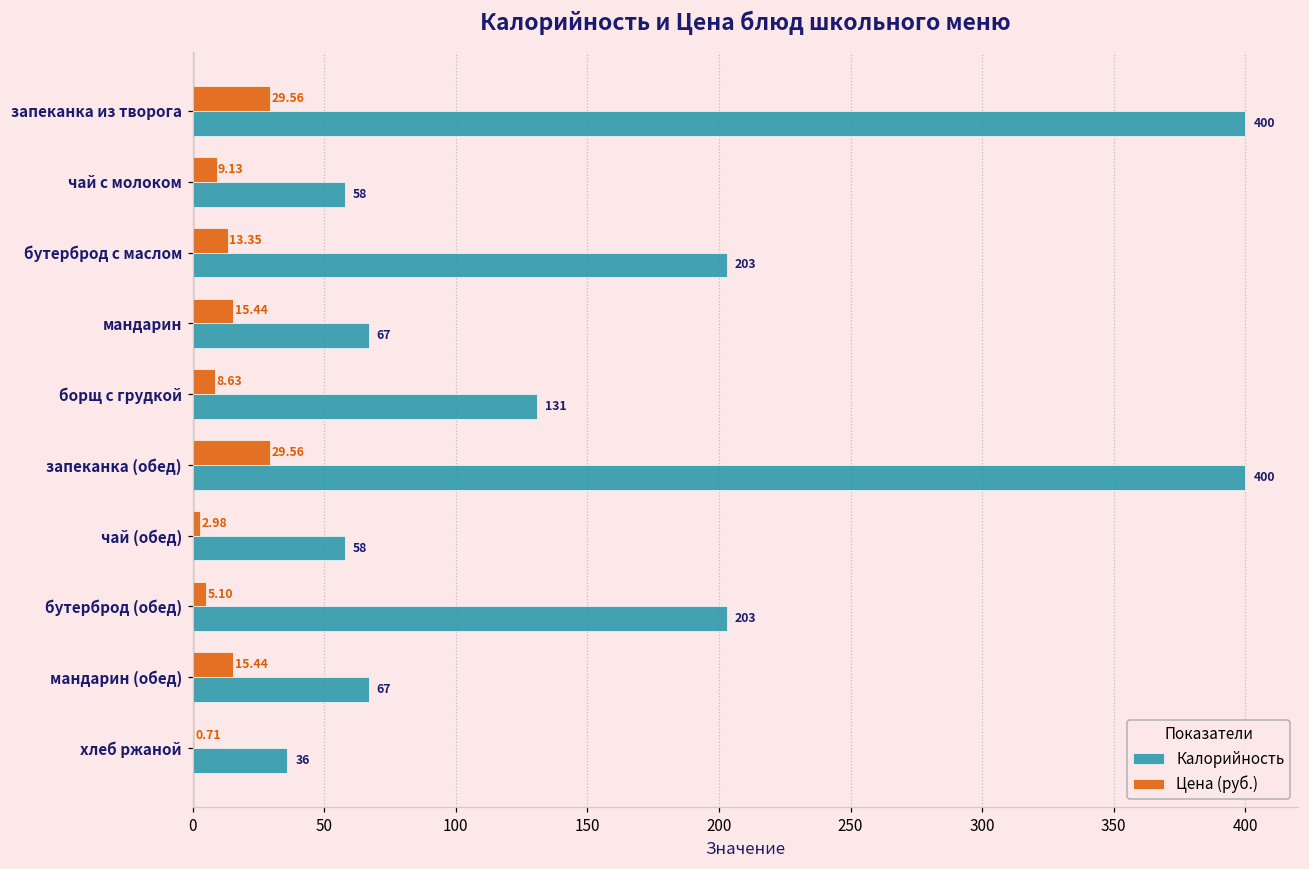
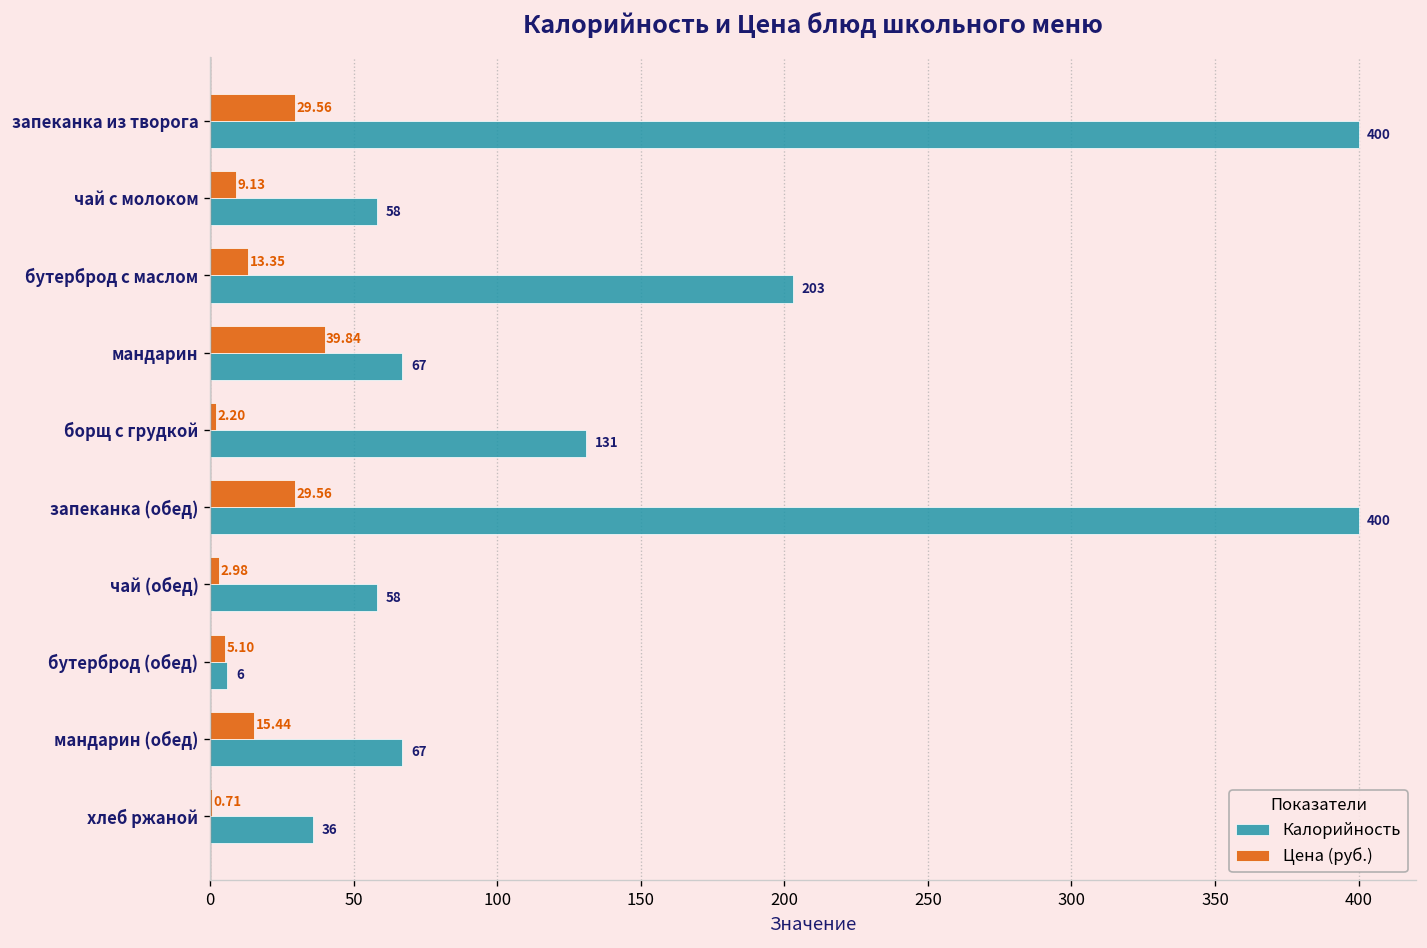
  {
    "Калорийность": {
      "запеканка из творога": 400,
      "чай с молоком": 58,
      "бутерброд с маслом": 203,
      "мандарин": 67,
      "борщ с грудкой": 131,
      "запеканка (обед)": 400,
      "чай (обед)": 58,
-     "бутерброд (обед)": 203,
+     "бутерброд (обед)": 6,
      "мандарин (обед)": 67,
      "хлеб ржаной": 36
    },
    "Цена (руб.)": {
      "запеканка из творога": 29.56,
      "чай с молоком": 9.13,
      "бутерброд с маслом": 13.35,
-     "мандарин": 15.44,
-     "борщ с грудкой": 8.63,
+     "мандарин": 39.84,
+     "борщ с грудкой": 2.20,
      "запеканка (обед)": 29.56,
      "чай (обед)": 2.98,
      "бутерброд (обед)": 5.10,
      "мандарин (обед)": 15.44,
      "хлеб ржаной": 0.71
    }
  }
